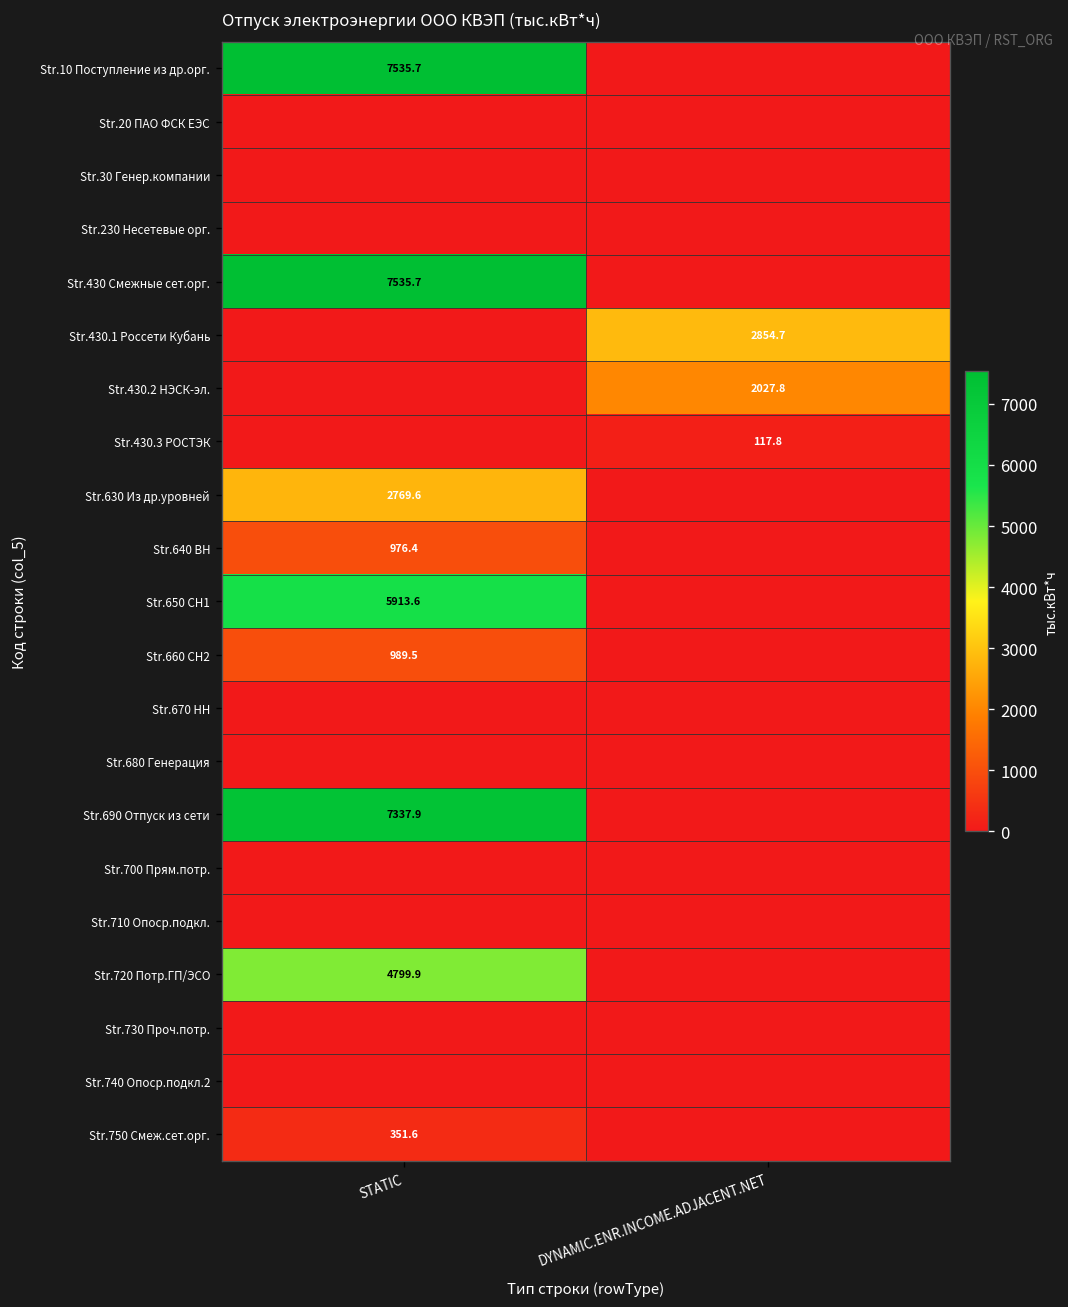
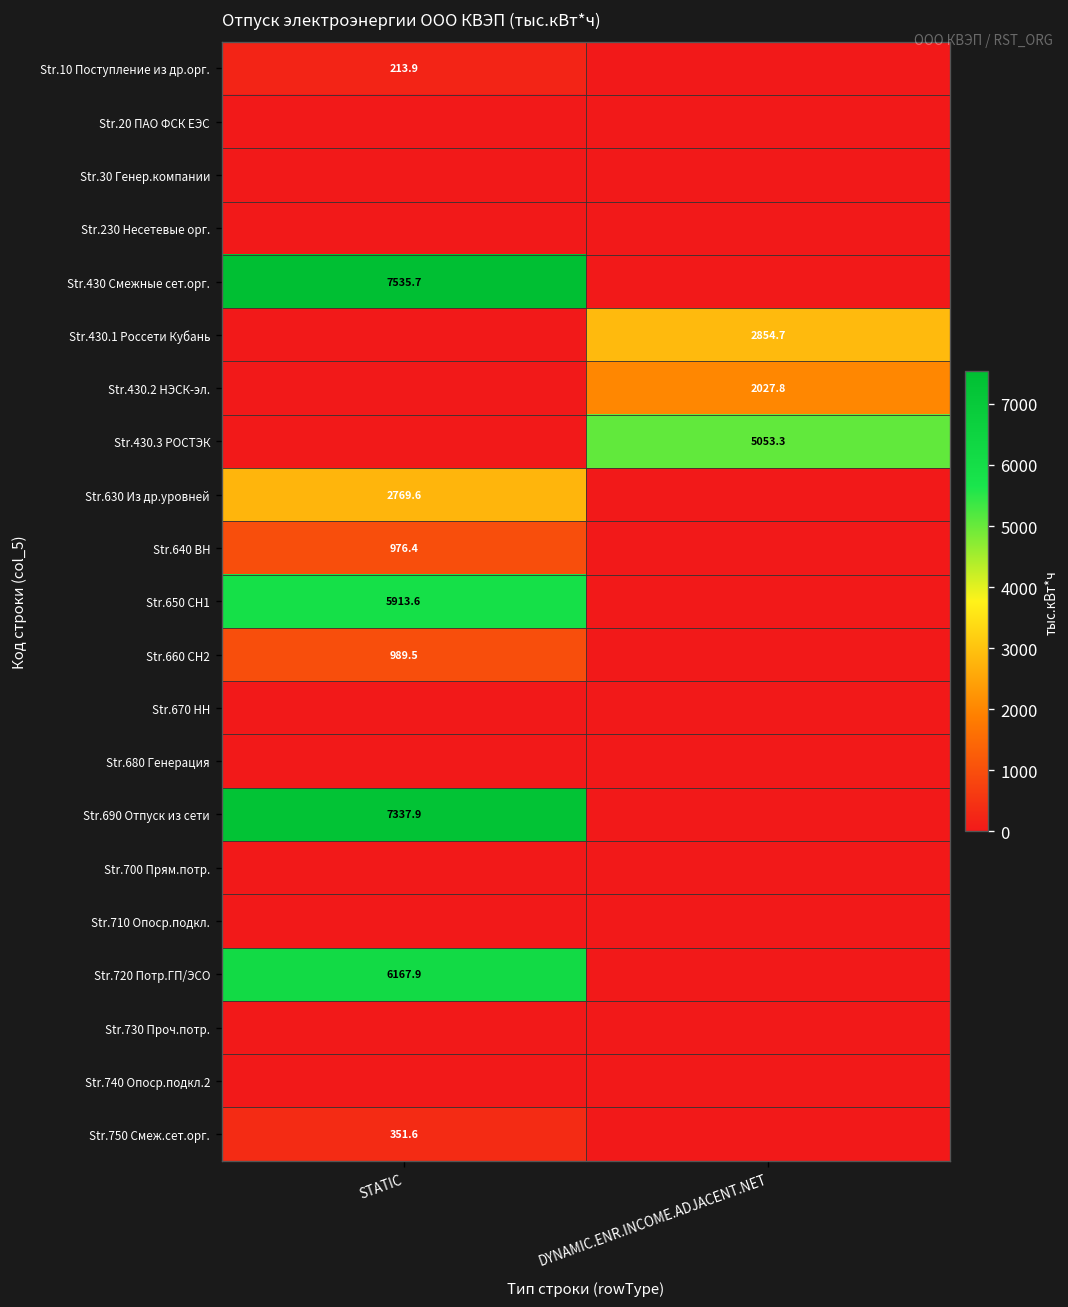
  {
    "Str.10 Поступление из др.орг.": {
-     "STATIC": 7535.7
+     "STATIC": 213.9
    },
    "Str.430 Смежные сет.орг.": {
      "STATIC": 7535.7
    },
    "Str.430.1 Россети Кубань": {
      "DYNAMIC.ENR.INCOME.ADJACENT.NET": 2854.7
    },
    "Str.430.2 НЭСК-эл.": {
      "DYNAMIC.ENR.INCOME.ADJACENT.NET": 2027.8
    },
    "Str.430.3 РОСТЭК": {
-     "DYNAMIC.ENR.INCOME.ADJACENT.NET": 117.8
+     "DYNAMIC.ENR.INCOME.ADJACENT.NET": 5053.3
    },
    "Str.630 Из др.уровней": {
      "STATIC": 2769.6
    },
    "Str.640 ВН": {
      "STATIC": 976.4
    },
    "Str.650 СН1": {
      "STATIC": 5913.6
    },
    "Str.660 СН2": {
      "STATIC": 989.5
    },
    "Str.690 Отпуск из сети": {
      "STATIC": 7337.9
    },
    "Str.720 Потр.ГП/ЭСО": {
-     "STATIC": 4799.9
+     "STATIC": 6167.9
    },
    "Str.750 Смеж.сет.орг.": {
      "STATIC": 351.6
    }
  }
